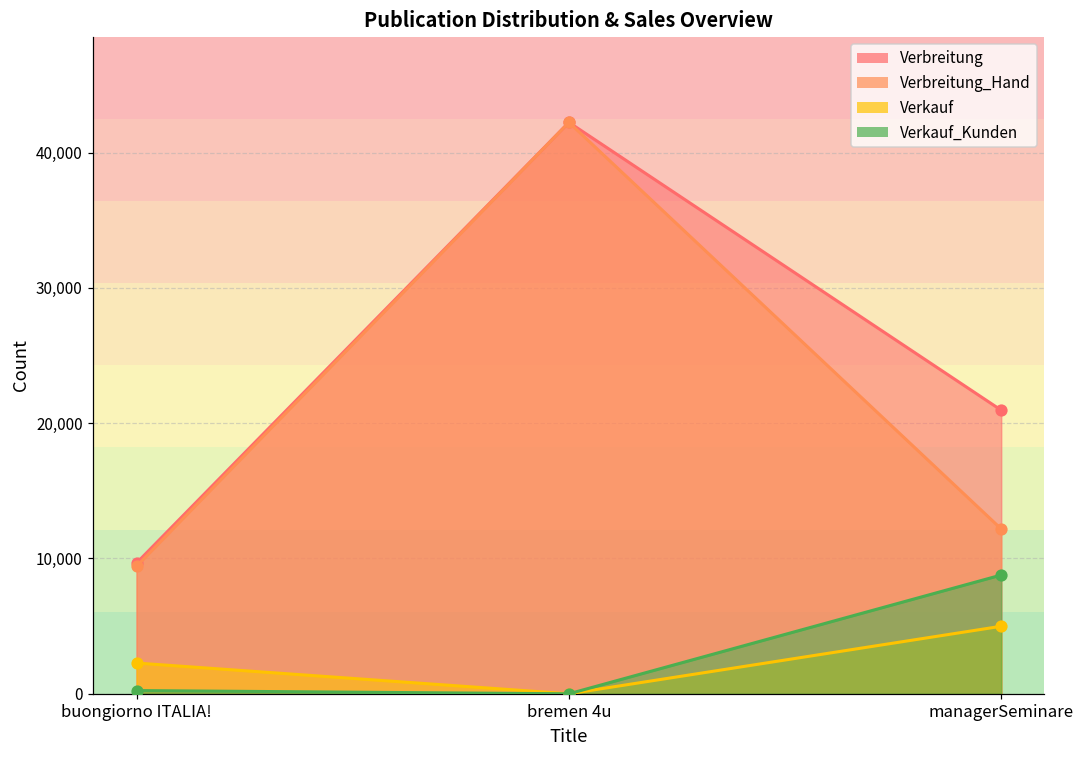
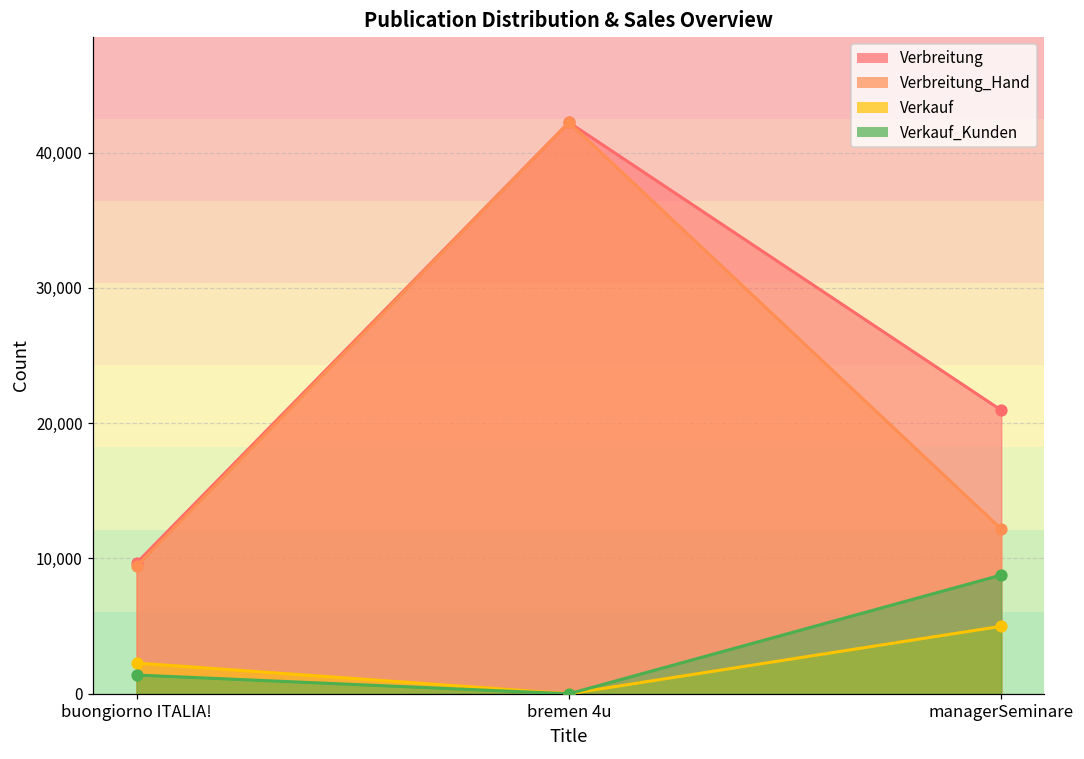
  {
    "Verkauf": {
      "buongiorno ITALIA!": "2,300",
      "managerSeminare": "5,000"
    },
    "Verkauf_Kunden": {
-     "buongiorno ITALIA!": "200",
+     "buongiorno ITALIA!": "1,400",
      "managerSeminare": "8,800"
    }
  }
